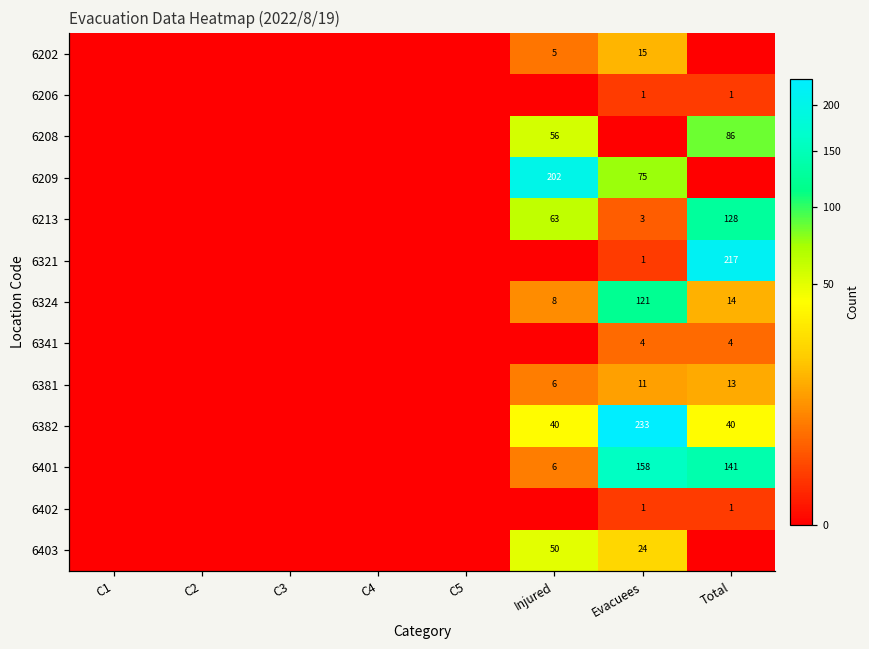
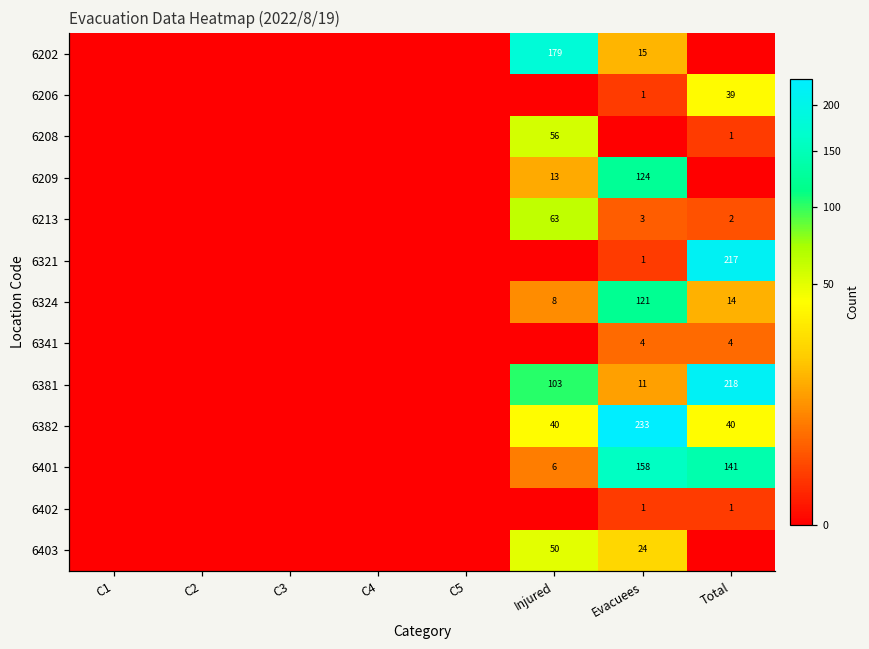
  {
    "6202": {
-     "Injured": 5,
+     "Injured": 179,
      "Evacuees": 15
    },
    "6206": {
      "Evacuees": 1,
-     "Total": 1
+     "Total": 39
    },
    "6208": {
      "Injured": 56,
-     "Total": 86
+     "Total": 1
    },
    "6209": {
-     "Injured": 202,
-     "Evacuees": 75
+     "Injured": 13,
+     "Evacuees": 124
    },
    "6213": {
      "Injured": 63,
      "Evacuees": 3,
-     "Total": 128
+     "Total": 2
    },
    "6321": {
      "Evacuees": 1,
      "Total": 217
    },
    "6324": {
      "Injured": 8,
      "Evacuees": 121,
      "Total": 14
    },
    "6341": {
      "Evacuees": 4,
      "Total": 4
    },
    "6381": {
-     "Injured": 6,
+     "Injured": 103,
      "Evacuees": 11,
-     "Total": 13
+     "Total": 218
    },
    "6382": {
      "Injured": 40,
      "Evacuees": 233,
      "Total": 40
    },
    "6401": {
      "Injured": 6,
      "Evacuees": 158,
      "Total": 141
    },
    "6402": {
      "Evacuees": 1,
      "Total": 1
    },
    "6403": {
      "Injured": 50,
      "Evacuees": 24
    }
  }
